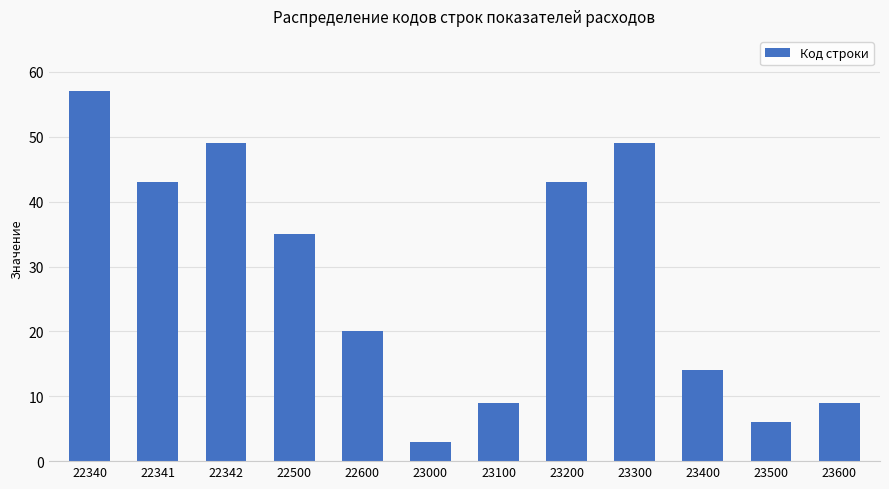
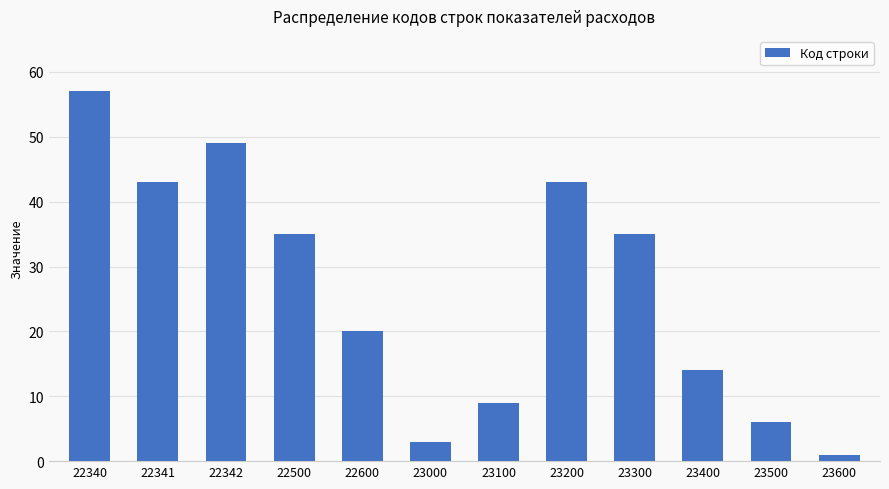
  {
    "22340": 57,
    "22341": 43,
    "22342": 49,
    "22500": 35,
    "22600": 20,
    "23000": 3,
    "23100": 9,
    "23200": 43,
-   "23300": 49,
+   "23300": 35,
    "23400": 14,
    "23500": 6,
-   "23600": 9
+   "23600": 1
  }
